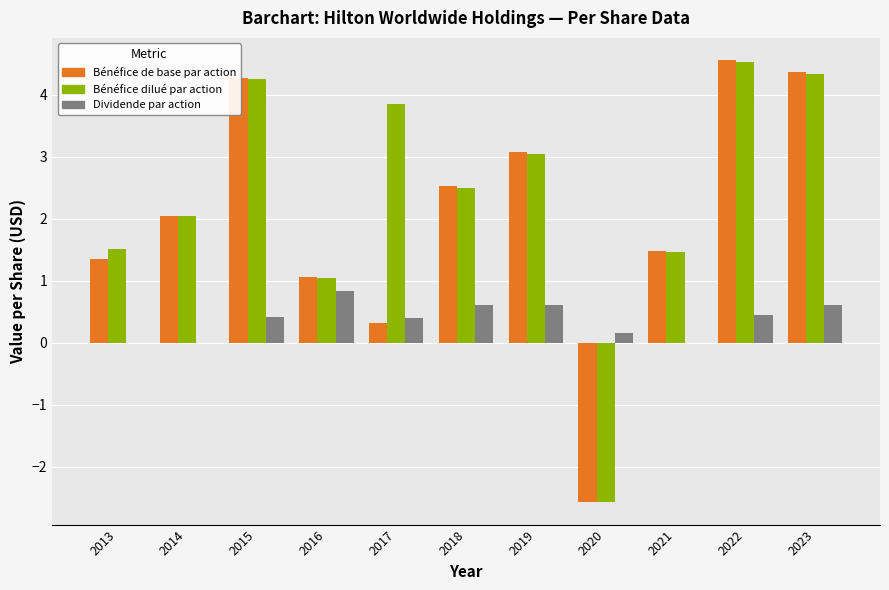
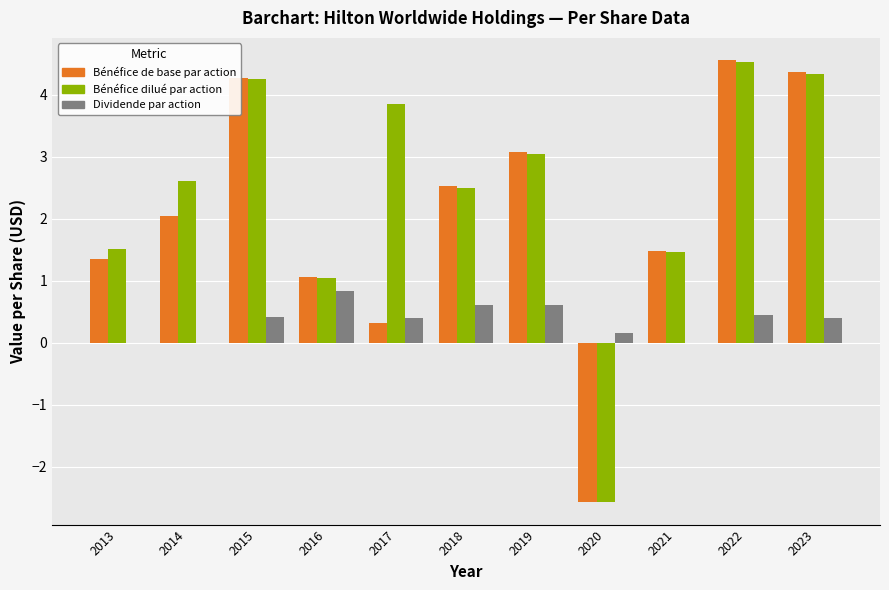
  {
    "Bénéfice de base par action": {
      "2013": 1.4,
      "2014": 2.1,
      "2016": 1.1,
      "2017": 0.3,
      "2018": 2.5,
      "2019": 3.1,
      "2020": -2.6,
      "2021": 1.5,
      "2022": 4.6,
      "2023": 4.4
    },
    "Bénéfice dilué par action": {
      "2013": 1.5,
-     "2014": 2.1,
+     "2014": 2.6,
      "2015": 4.3,
      "2016": 1.1,
      "2017": 3.9,
      "2018": 2.5,
      "2019": 3.0,
      "2020": -2.6,
      "2021": 1.5,
      "2022": 4.5,
      "2023": 4.3
    },
    "Dividende par action": {
      "2013": 0.0,
      "2014": 0.0,
      "2015": 0.4,
      "2016": 0.8,
      "2017": 0.4,
      "2018": 0.6,
      "2019": 0.6,
      "2020": 0.2,
      "2021": 0.0,
      "2022": 0.5,
-     "2023": 0.6
+     "2023": 0.4
    }
  }
